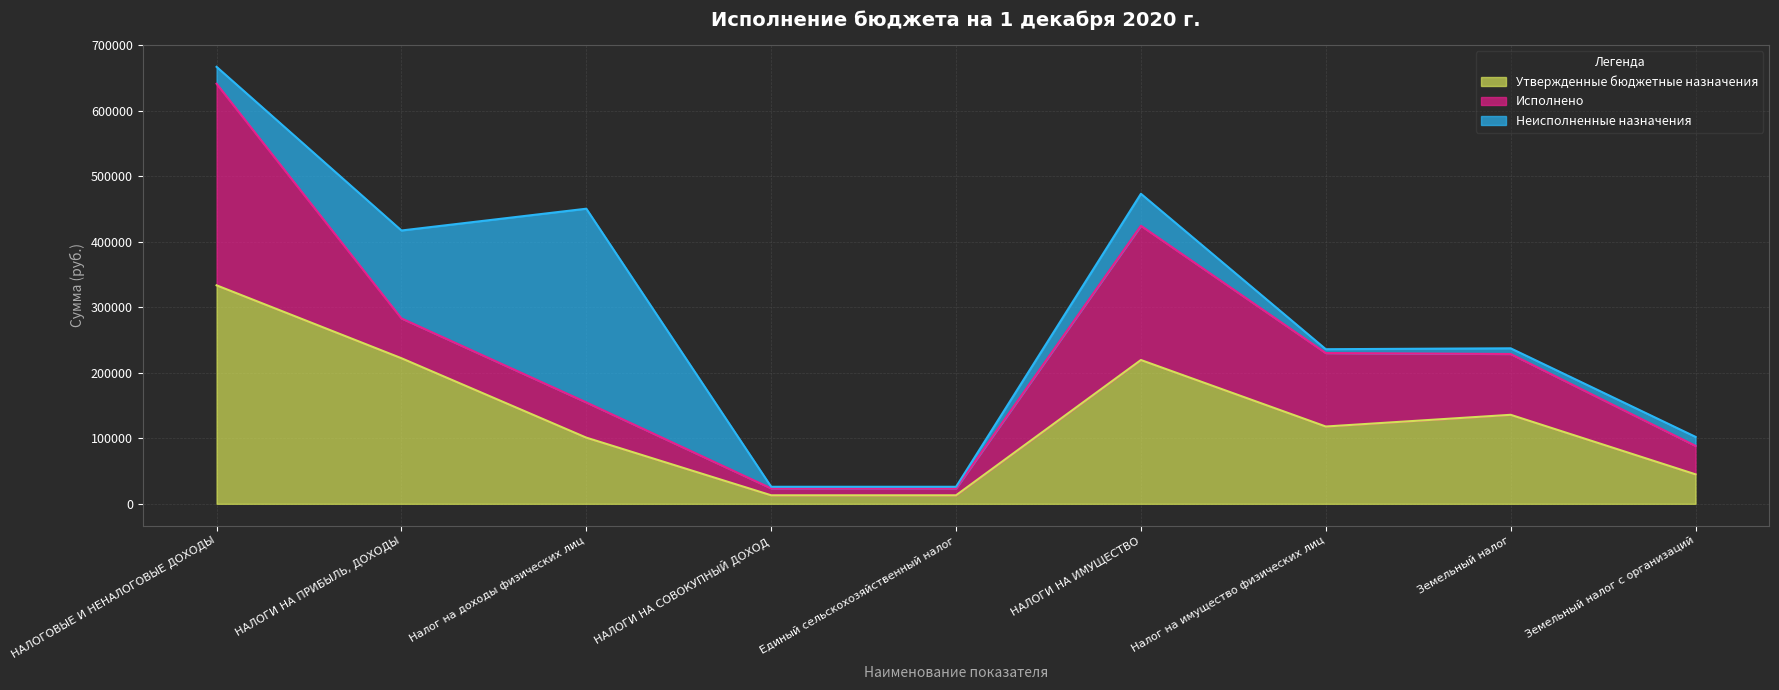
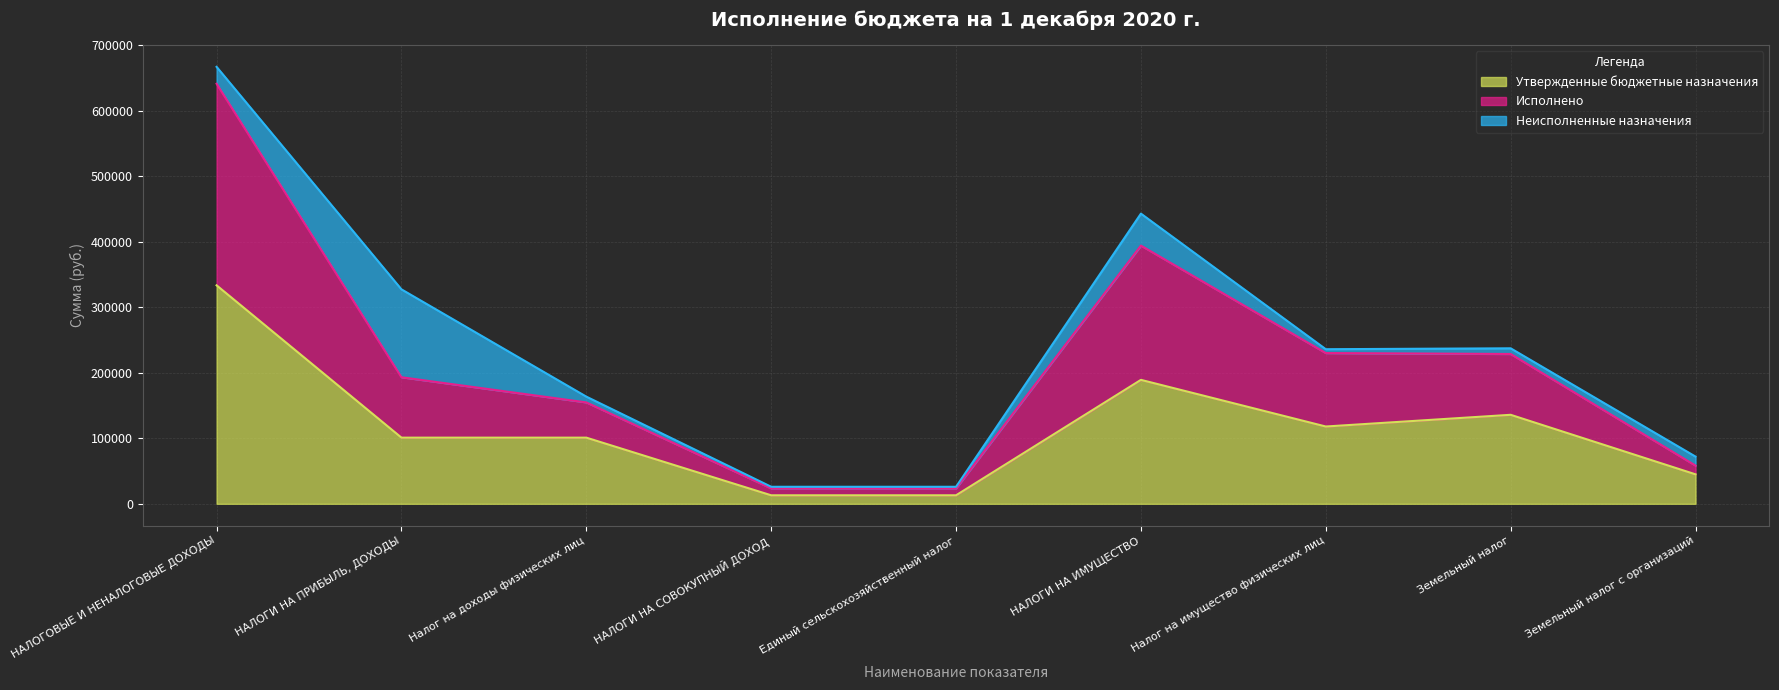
  {
    "Утвержденные бюджетные назначения": {
      "НАЛОГОВЫЕ И НЕНАЛОГОВЫЕ ДОХОДЫ": 330000,
-     "НАЛОГИ НА ПРИБЫЛЬ, ДОХОДЫ": 220000,
+     "НАЛОГИ НА ПРИБЫЛЬ, ДОХОДЫ": 100000,
      "Налог на доходы физических лиц": 100000,
      "НАЛОГИ НА СОВОКУПНЫЙ ДОХОД": 10000,
      "Единый сельскохозяйственный налог": 10000,
-     "НАЛОГИ НА ИМУЩЕСТВО": 220000,
+     "НАЛОГИ НА ИМУЩЕСТВО": 190000,
      "Налог на имущество физических лиц": 120000,
      "Земельный налог": 140000,
      "Земельный налог с организаций": 50000
    },
    "Исполнено": {
      "НАЛОГОВЫЕ И НЕНАЛОГОВЫЕ ДОХОДЫ": 310000,
-     "НАЛОГИ НА ПРИБЫЛЬ, ДОХОДЫ": 60000,
+     "НАЛОГИ НА ПРИБЫЛЬ, ДОХОДЫ": 90000,
      "Налог на доходы физических лиц": 50000,
      "НАЛОГИ НА ИМУЩЕСТВО": 200000,
      "Налог на имущество физических лиц": 110000,
      "Земельный налог": 90000,
-     "Земельный налог с организаций": 40000
+     "Земельный налог с организаций": 10000
    },
    "Неисполненные назначения": {
      "НАЛОГОВЫЕ И НЕНАЛОГОВЫЕ ДОХОДЫ": 30000,
      "НАЛОГИ НА ПРИБЫЛЬ, ДОХОДЫ": 130000,
-     "Налог на доходы физических лиц": 300000,
+     "Налог на доходы физических лиц": 10000,
      "НАЛОГИ НА ИМУЩЕСТВО": 50000,
      "Налог на имущество физических лиц": 10000,
      "Земельный налог": 10000,
      "Земельный налог с организаций": 10000
    }
  }
